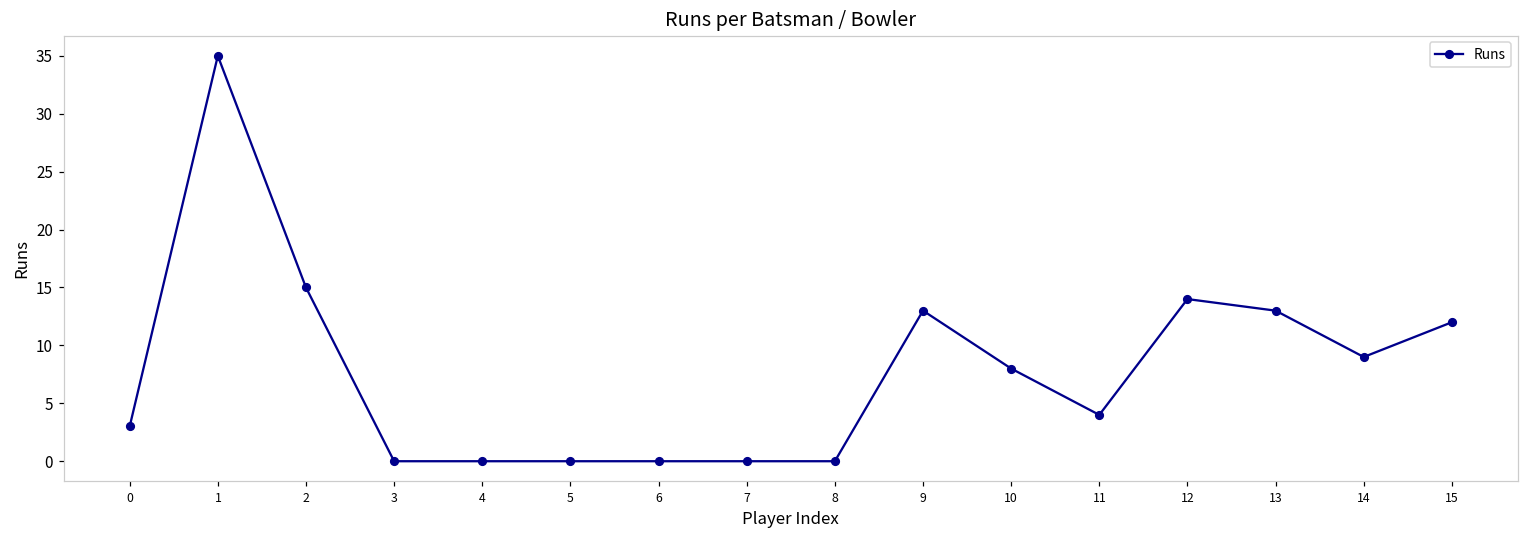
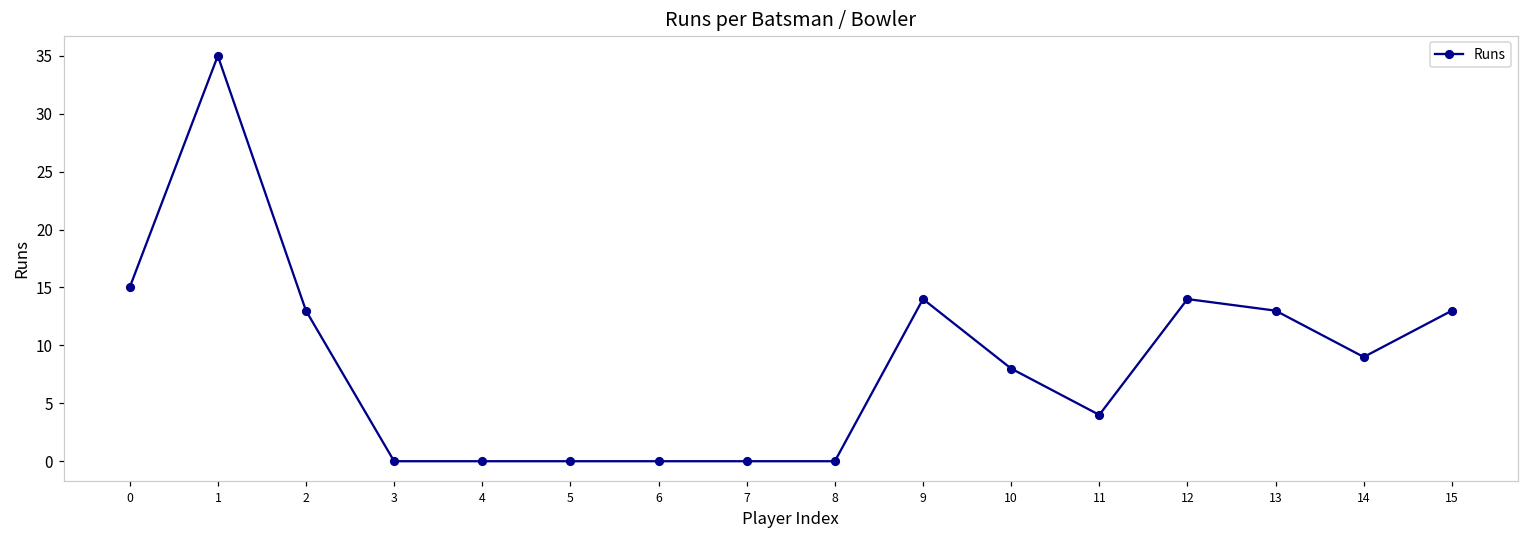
  {
-   "0": 3,
+   "0": 15,
    "1": 35,
-   "2": 15,
+   "2": 13,
    "3": 0,
    "4": 0,
    "5": 0,
    "6": 0,
    "7": 0,
    "8": 0,
-   "9": 13,
+   "9": 14,
    "10": 8,
    "11": 4,
    "12": 14,
    "13": 13,
    "14": 9,
-   "15": 12
+   "15": 13
  }
